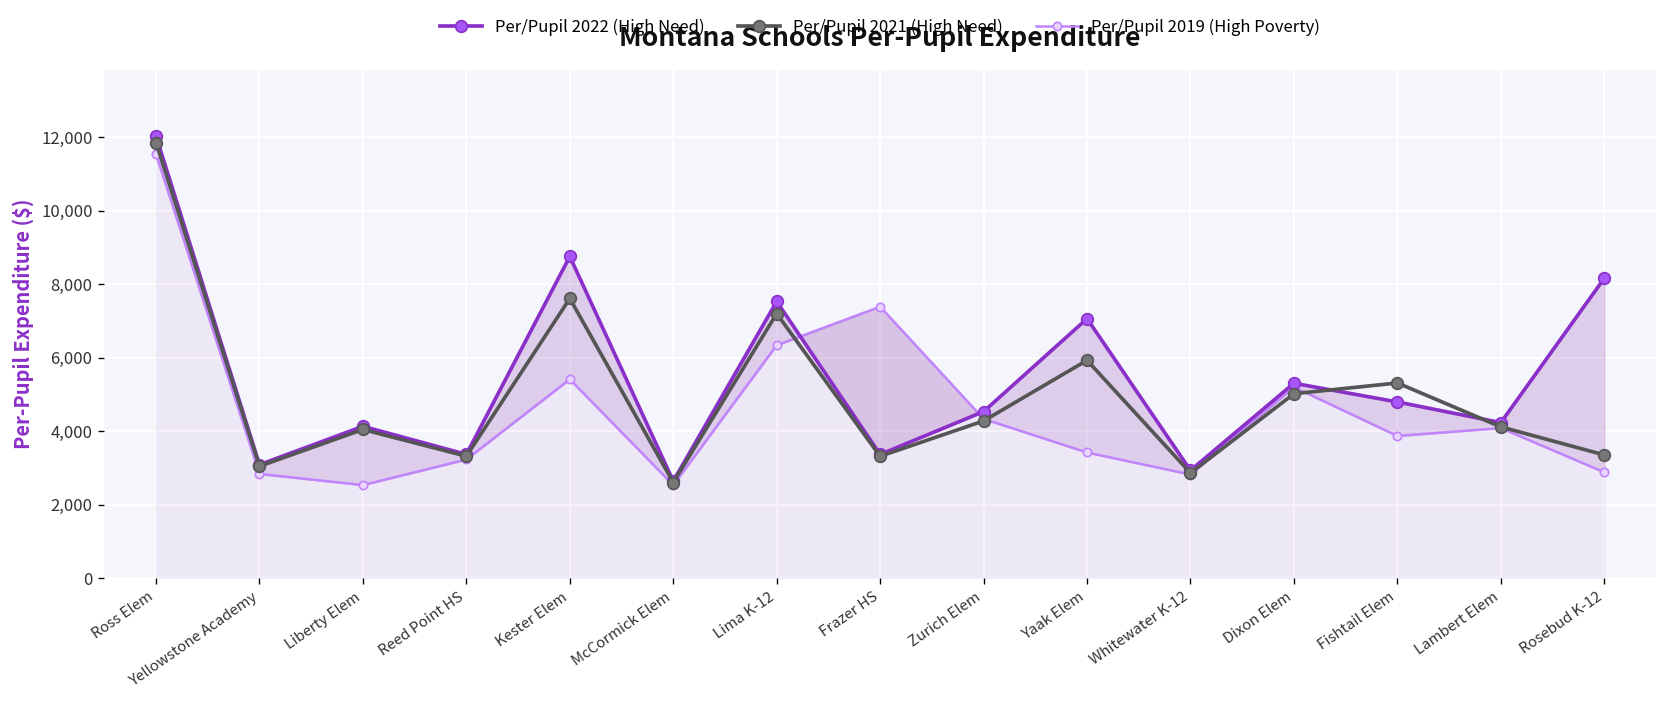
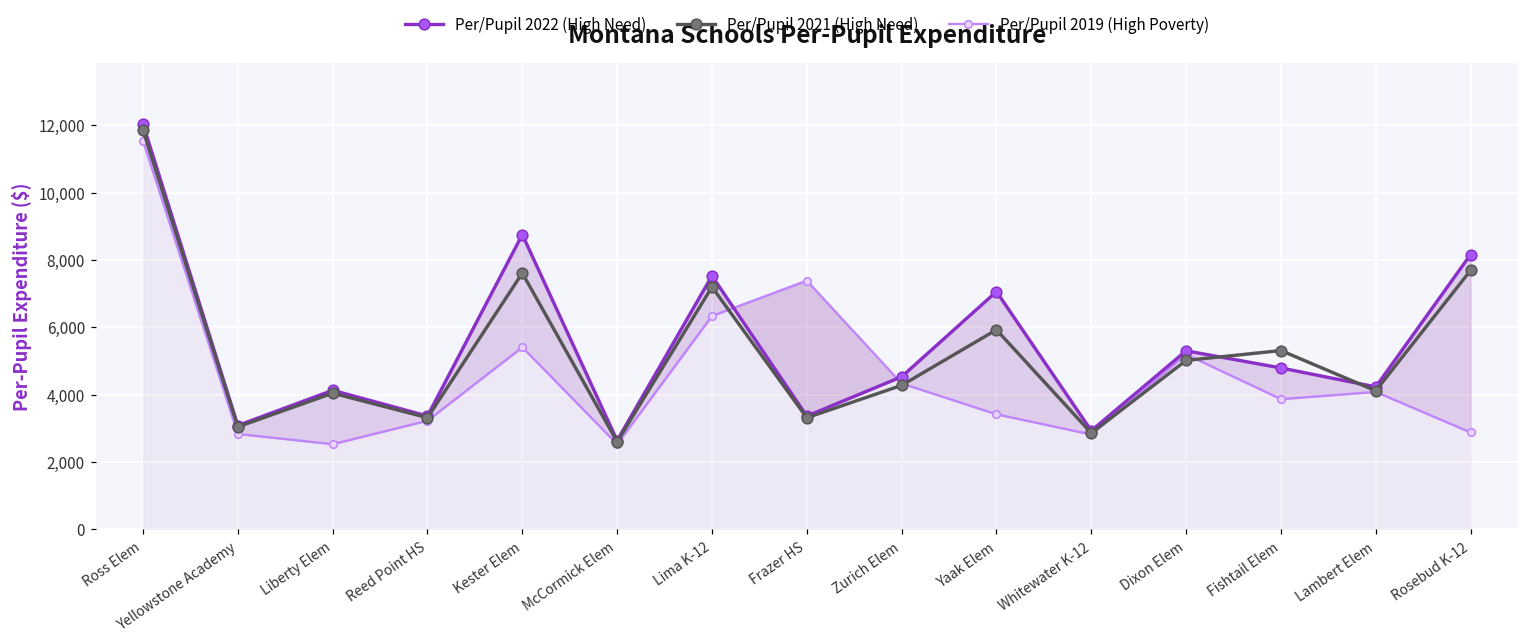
  {
    "Per/Pupil 2021 (High Need)": {
      "Ross Elem": "11,900",
      "Liberty Elem": "4,000",
      "Kester Elem": "7,600",
      "Lima K-12": "7,200",
      "Yaak Elem": "5,900",
      "Dixon Elem": "5,000",
      "Fishtail Elem": "5,300",
-     "Rosebud K-12": "3,400"
+     "Rosebud K-12": "7,700"
    },
    "Per/Pupil 2019 (High Poverty)": {
      "Ross Elem": "11,500",
      "Yellowstone Academy": "2,800",
      "Liberty Elem": "2,500",
      "Reed Point HS": "3,200",
      "Kester Elem": "5,400",
      "Lima K-12": "6,300",
      "Yaak Elem": "3,400",
      "Dixon Elem": "5,200",
      "Fishtail Elem": "3,900",
      "Rosebud K-12": "2,900"
    }
  }
